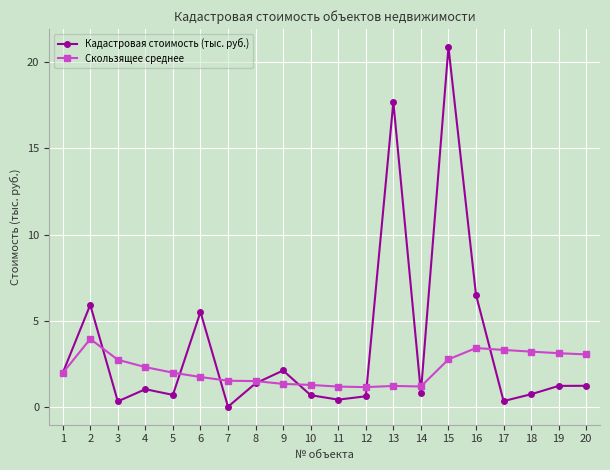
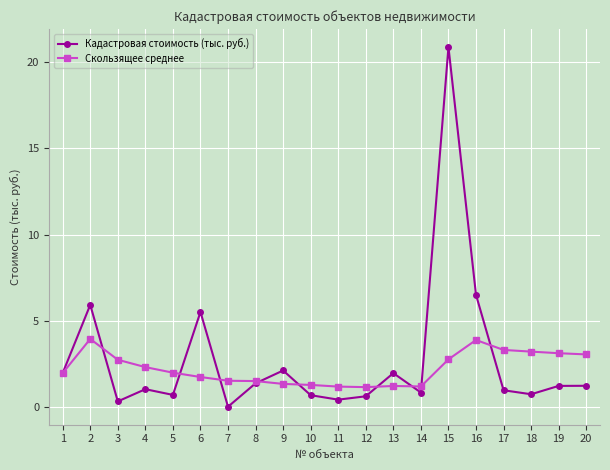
  {
    "Кадастровая стоимость (тыс. руб.)": {
      "2": 5.9,
      "3": 0.4,
      "4": 1.1,
      "5": 0.7,
      "6": 5.5,
      "7": 0.0,
      "9": 2.1,
      "10": 0.7,
      "11": 0.5,
      "12": 0.6,
-     "13": 17.7,
+     "13": 2.0,
      "14": 0.9,
      "15": 20.9,
      "16": 6.5,
-     "17": 0.4,
+     "17": 1.0,
      "18": 0.8,
      "19": 1.2,
      "20": 1.3
    },
    "Скользящее среднее": {
      "2": 4.0,
      "3": 2.8,
      "4": 2.3,
      "5": 2.0,
      "6": 1.8,
      "7": 1.5,
      "9": 1.4,
      "10": 1.3,
      "11": 1.2,
      "12": 1.2,
      "13": 1.2,
      "14": 1.2,
      "15": 2.8,
-     "16": 3.4,
+     "16": 3.9,
      "17": 3.3,
      "18": 3.2,
      "19": 3.1,
      "20": 3.1
    }
  }
